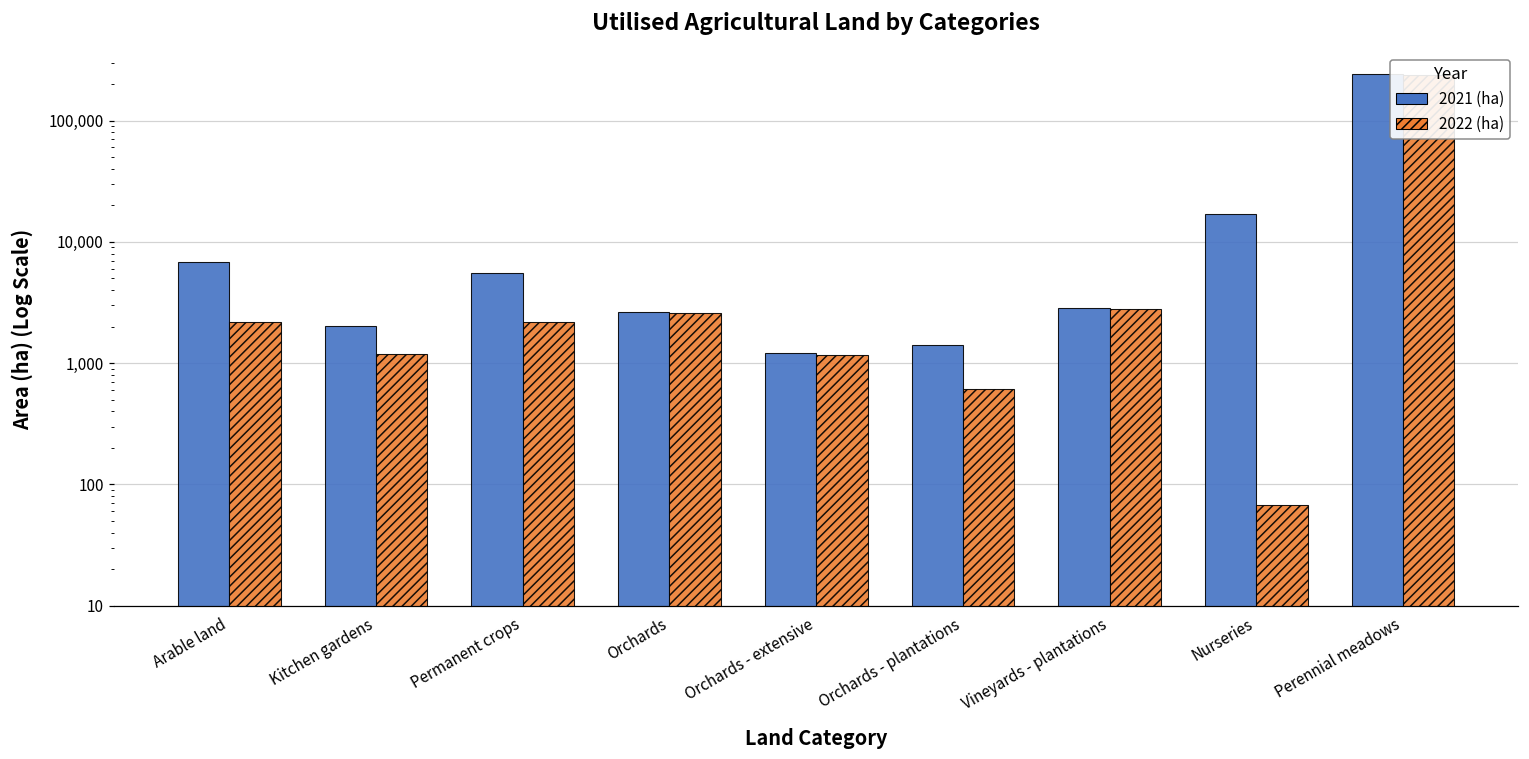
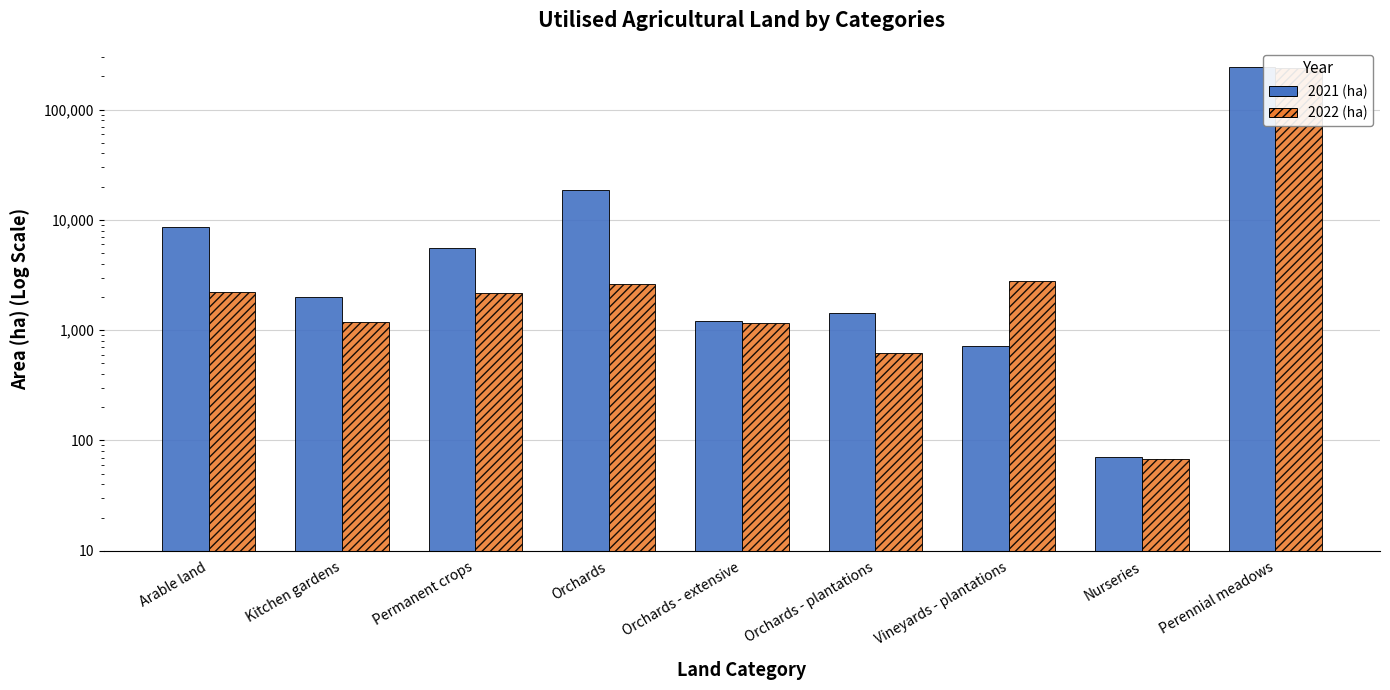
  {
    "2021 (ha)": {
-     "Arable land": "7,000",
+     "Arable land": "9,000",
      "Kitchen gardens": "2,000",
      "Permanent crops": "6,000",
-     "Orchards": "2,600",
+     "Orchards": "19,000",
      "Orchards - extensive": "1,200",
      "Orchards - plantations": "1,400",
-     "Vineyards - plantations": "2,800",
-     "Nurseries": "17,000",
+     "Vineyards - plantations": "700",
+     "Nurseries": "70",
      "Perennial meadows": "240,000"
    },
    "2022 (ha)": {
      "Arable land": "2,200",
      "Kitchen gardens": "1,200",
      "Permanent crops": "2,200",
      "Orchards": "2,600",
      "Orchards - extensive": "1,200",
      "Orchards - plantations": "600",
      "Vineyards - plantations": "2,800",
      "Nurseries": "70"
    }
  }
